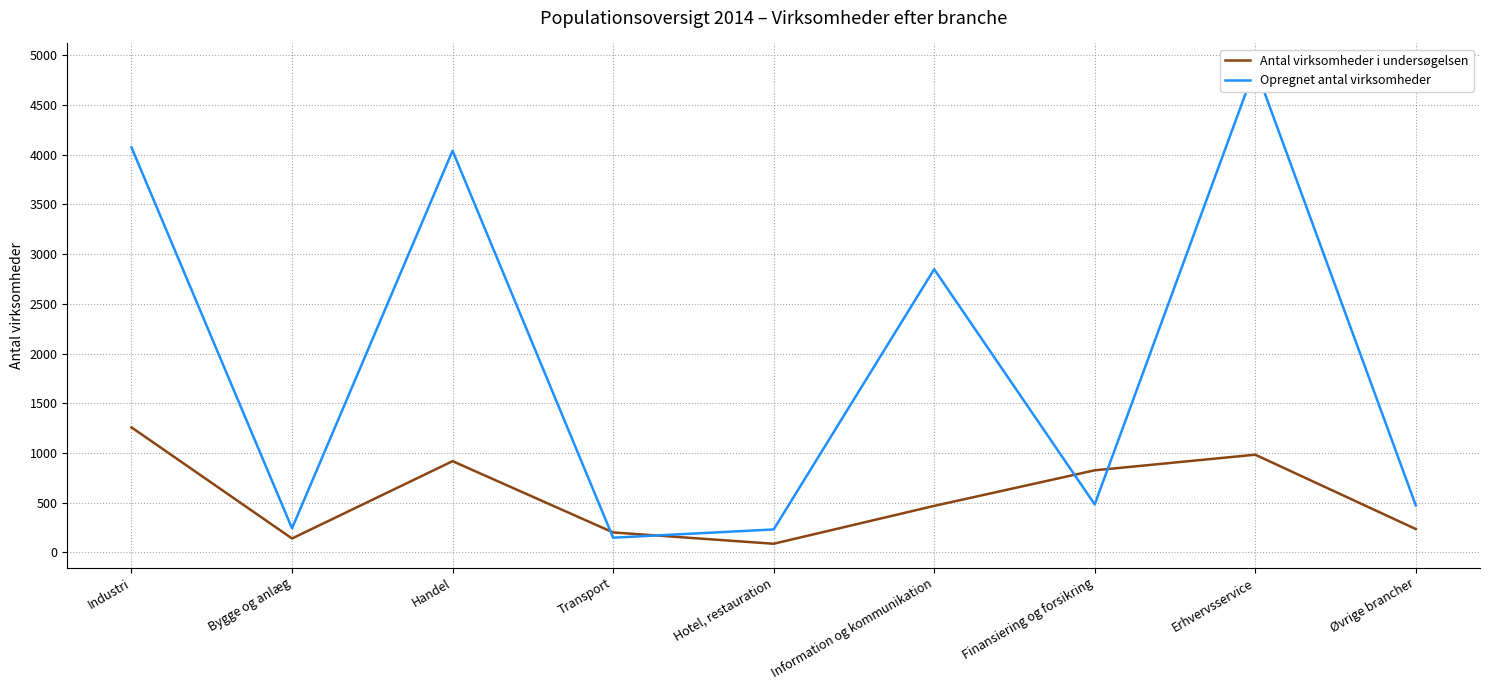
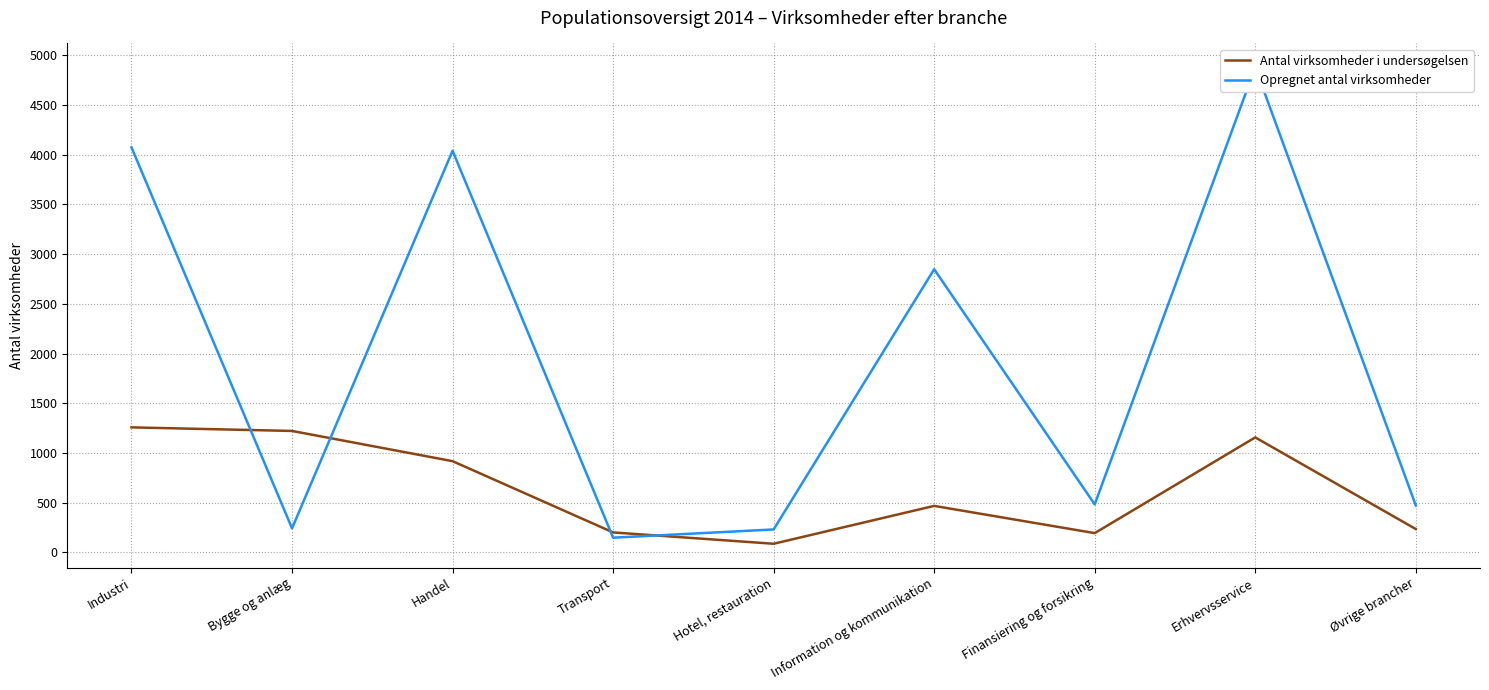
  {
    "Antal virksomheder i undersøgelsen": {
      "Industri": 1300,
-     "Bygge og anlæg": 100,
+     "Bygge og anlæg": 1200,
      "Handel": 900,
      "Transport": 200,
      "Hotel, restauration": 100,
      "Information og kommunikation": 500,
-     "Finansiering og forsikring": 800,
-     "Erhvervsservice": 1000,
+     "Finansiering og forsikring": 200,
+     "Erhvervsservice": 1200,
      "Øvrige brancher": 200
    },
    "Opregnet antal virksomheder": {
      "Industri": 4100,
      "Bygge og anlæg": 200,
      "Handel": 4000,
      "Transport": 100,
      "Hotel, restauration": 200,
      "Information og kommunikation": 2800,
      "Finansiering og forsikring": 500,
      "Øvrige brancher": 500
    }
  }
